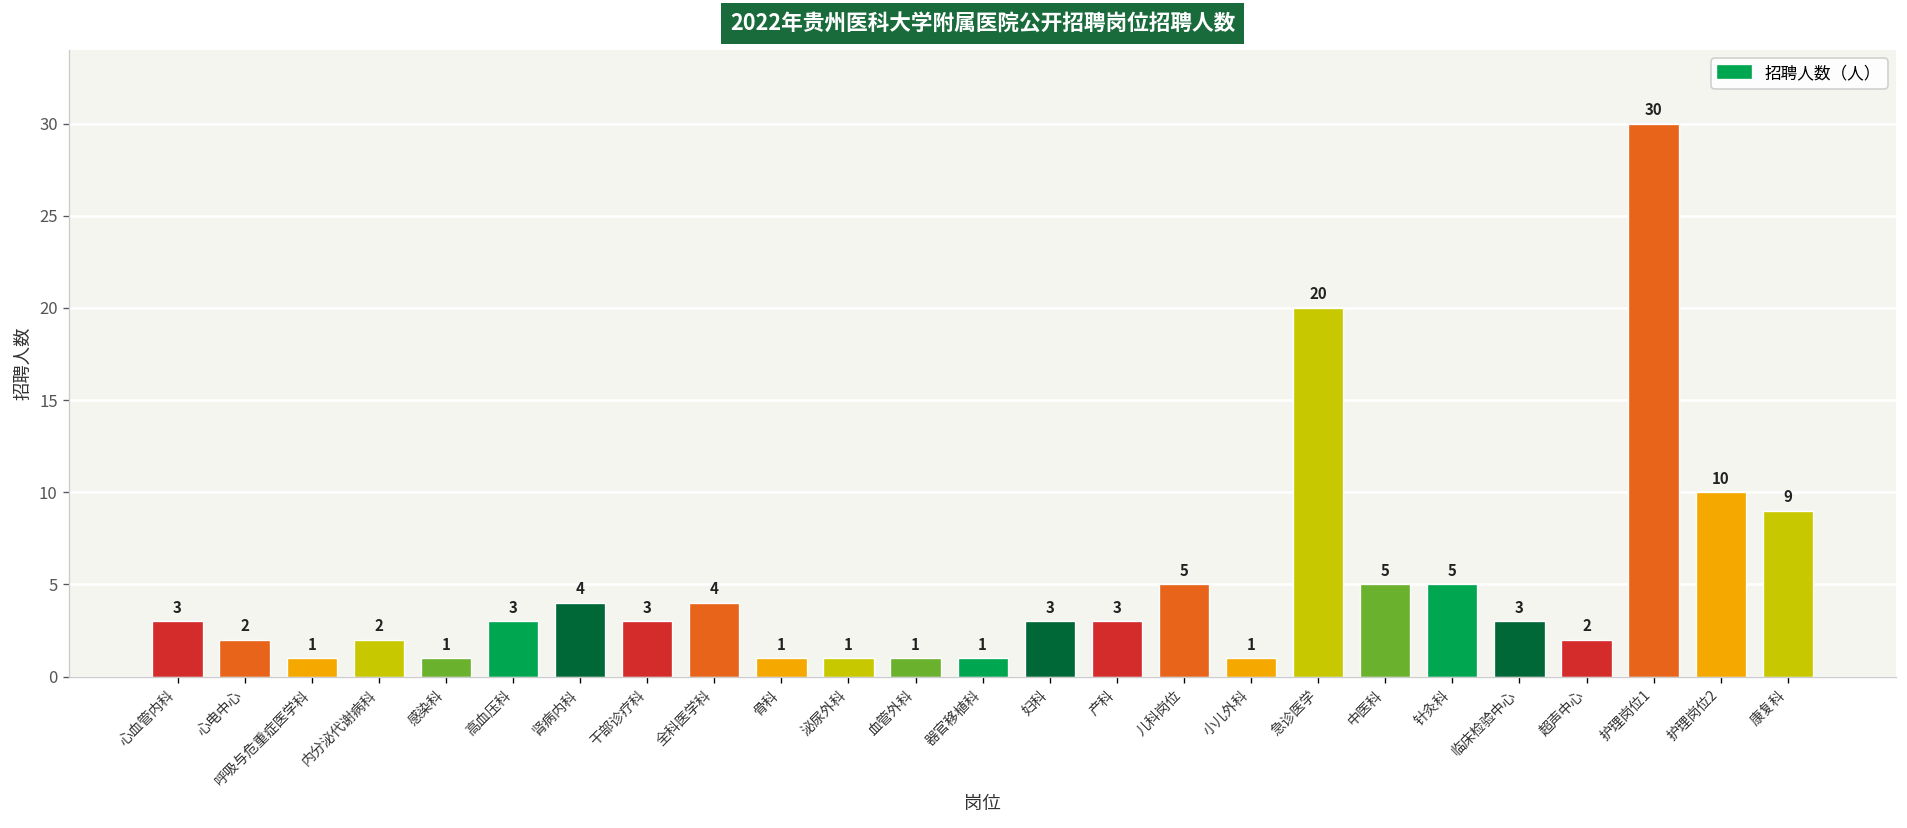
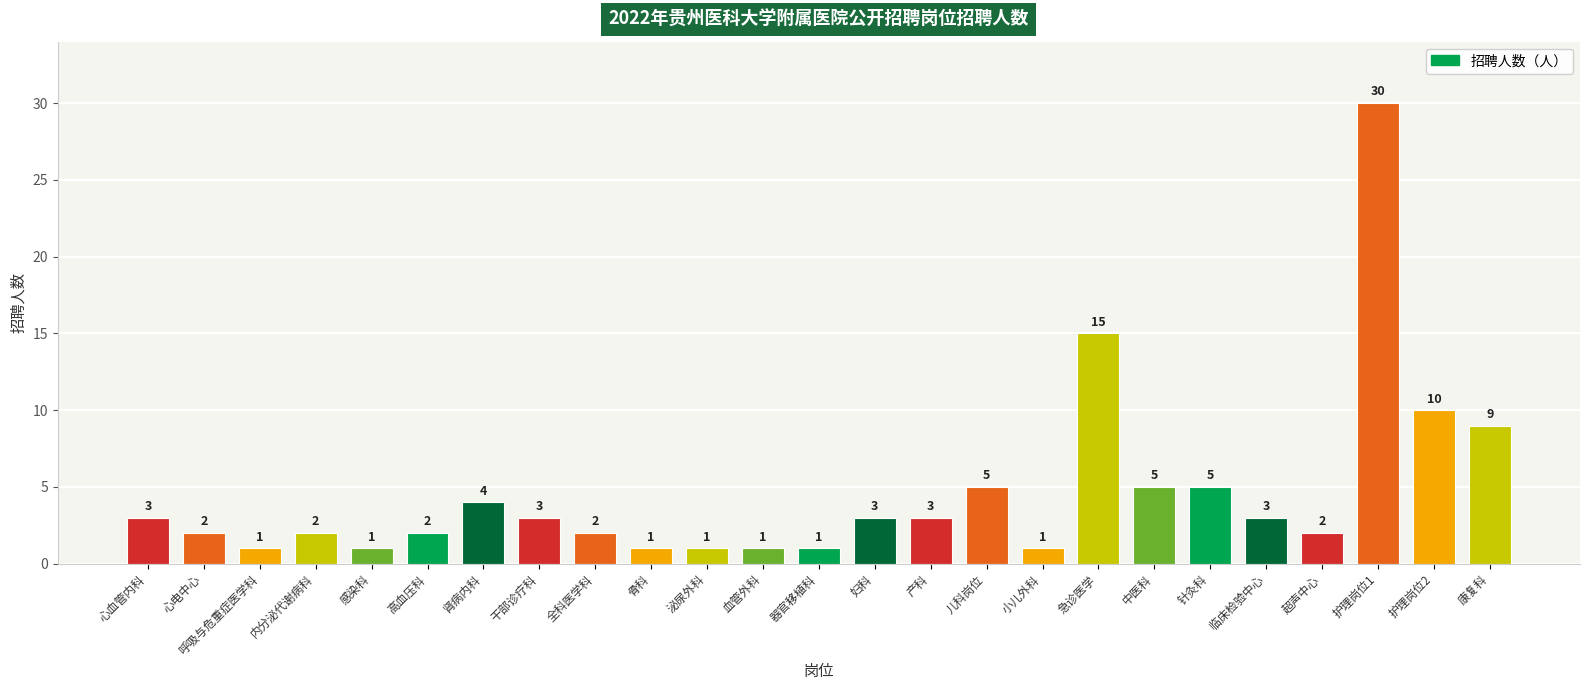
  {
    "心血管内科": 3,
    "心电中心": 2,
    "呼吸与危重症医学科": 1,
    "内分泌代谢病科": 2,
    "感染科": 1,
-   "高血压科": 3,
+   "高血压科": 2,
    "肾病内科": 4,
    "干部诊疗科": 3,
-   "全科医学科": 4,
+   "全科医学科": 2,
    "骨科": 1,
    "泌尿外科": 1,
    "血管外科": 1,
    "器官移植科": 1,
    "妇科": 3,
    "产科": 3,
    "儿科岗位": 5,
    "小儿外科": 1,
-   "急诊医学": 20,
+   "急诊医学": 15,
    "中医科": 5,
    "针灸科": 5,
    "临床检验中心": 3,
    "超声中心": 2,
    "护理岗位1": 30,
    "护理岗位2": 10,
    "康复科": 9
  }
